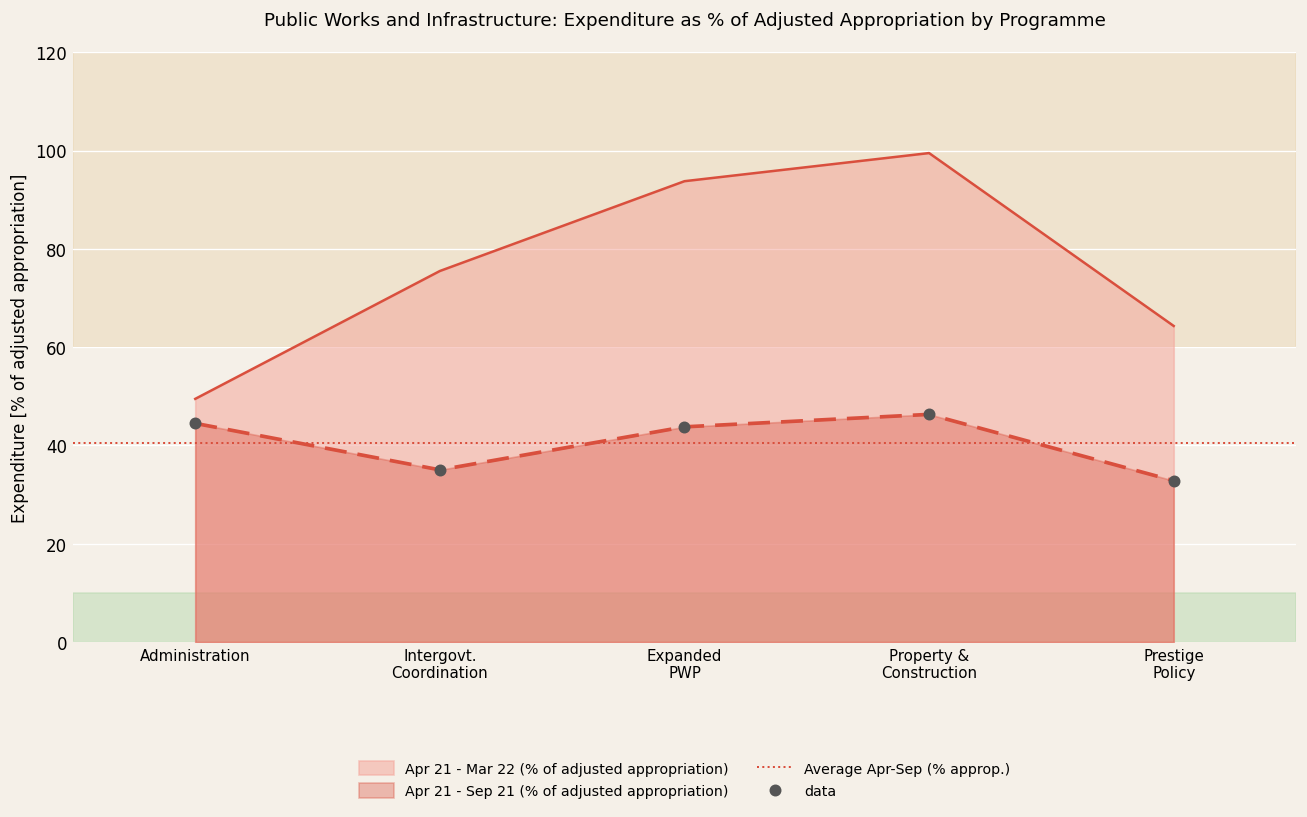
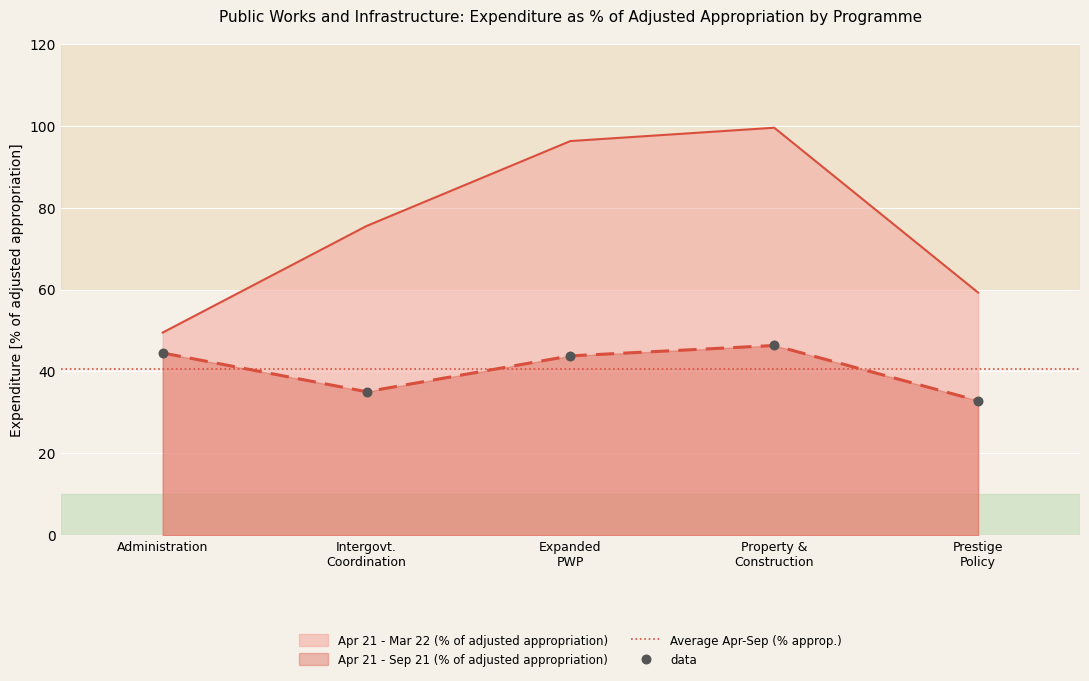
  {
    "Apr 21 - Mar 22 (% of adjusted appropriation)": {
      "Administration": 49,
      "Intergovt. Coordination": 76,
-     "Expanded PWP": 94,
+     "Expanded PWP": 96,
      "Property & Construction": 100,
-     "Prestige Policy": 64
+     "Prestige Policy": 59
    },
    "data": {
      "Administration": 45,
      "Intergovt. Coordination": 35,
      "Expanded PWP": 44,
      "Property & Construction": 46,
      "Prestige Policy": 33
    }
  }
